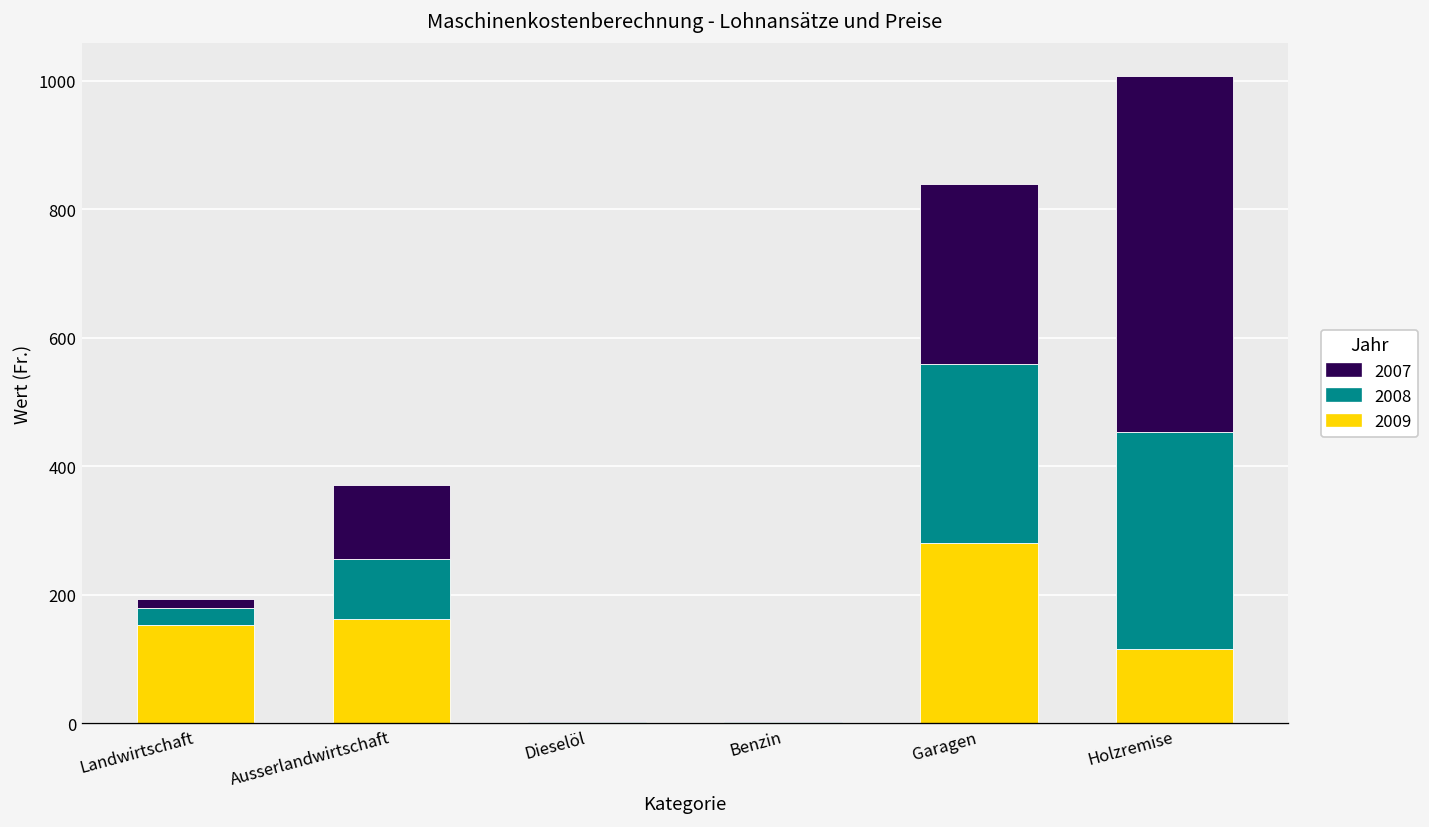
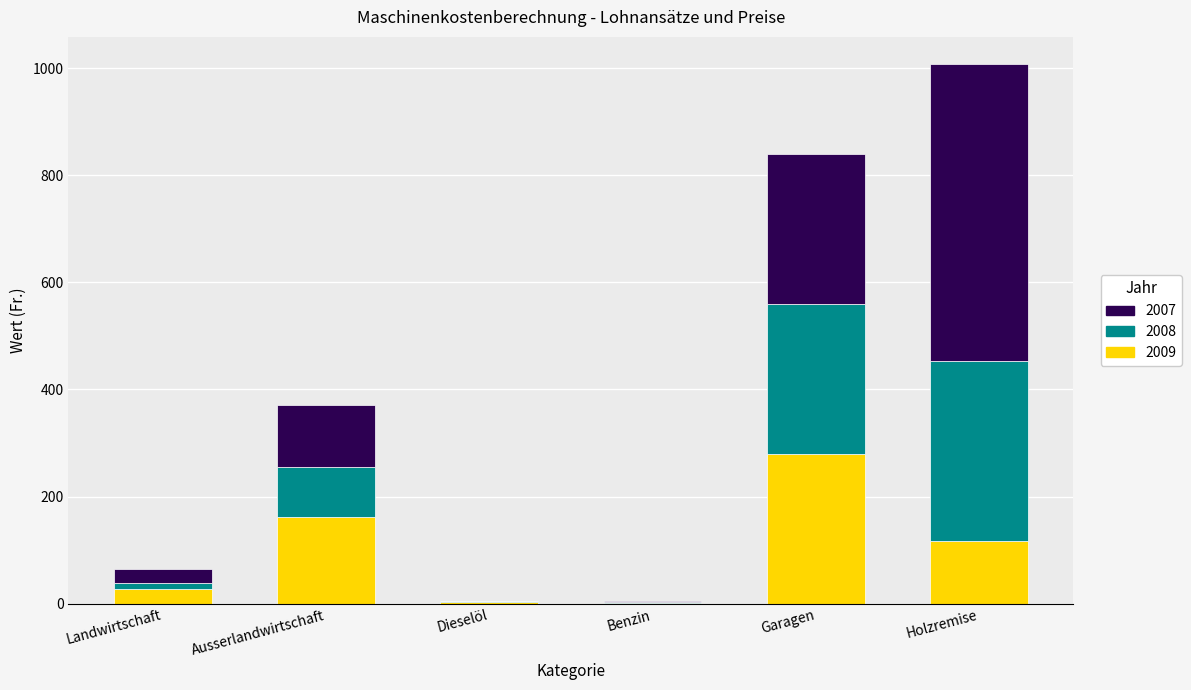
  {
    "2009": {
-     "Landwirtschaft": 150,
+     "Landwirtschaft": 30,
      "Ausserlandwirtschaft": 160,
      "Garagen": 280,
      "Holzremise": 120
    },
    "2008": {
-     "Landwirtschaft": 30,
+     "Landwirtschaft": 10,
      "Ausserlandwirtschaft": 90,
      "Garagen": 280,
      "Holzremise": 340
    },
    "2007": {
-     "Landwirtschaft": 10,
+     "Landwirtschaft": 30,
      "Ausserlandwirtschaft": 120,
      "Garagen": 280,
      "Holzremise": 550
    }
  }
